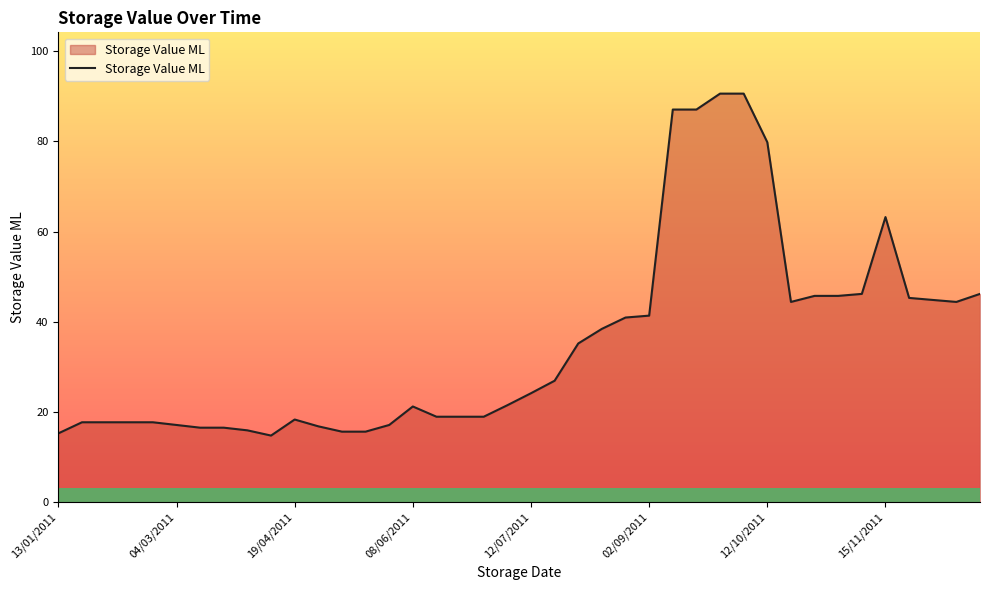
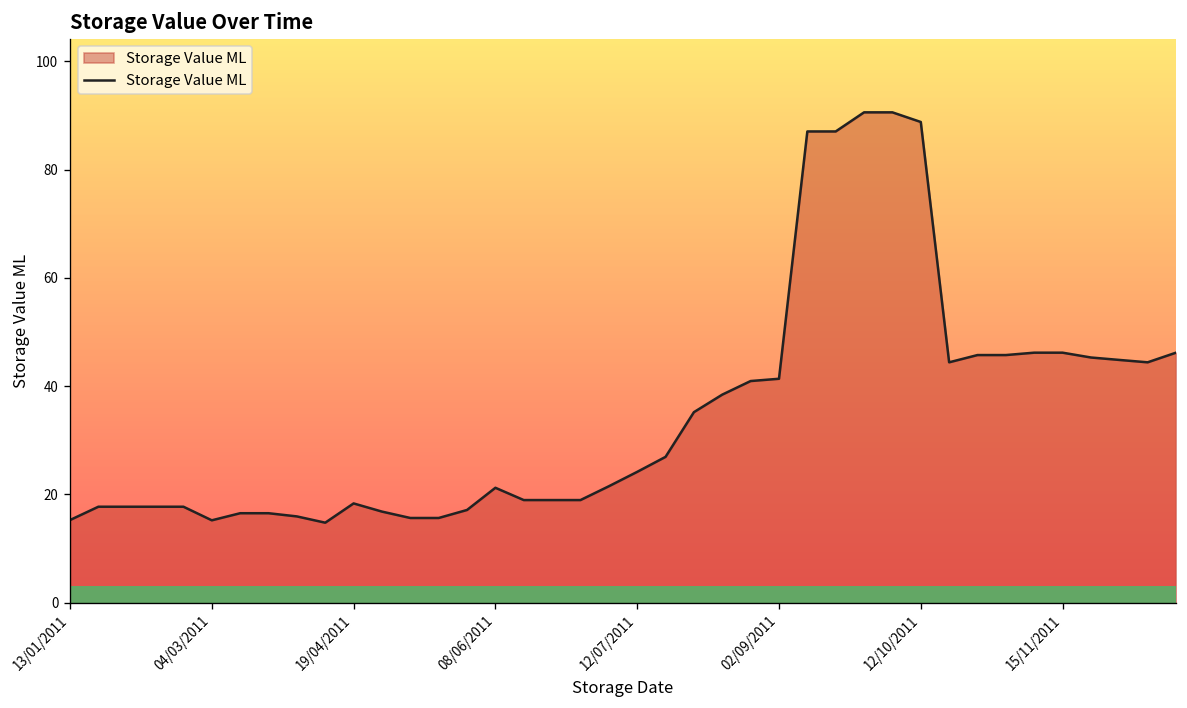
  {
    "13/01/2011": 15,
-   "04/03/2011": 17,
+   "04/03/2011": 15,
    "19/04/2011": 18,
    "08/06/2011": 21,
    "12/07/2011": 24,
    "02/09/2011": 41,
-   "12/10/2011": 80,
-   "15/11/2011": 63
+   "12/10/2011": 89,
+   "15/11/2011": 46
  }
